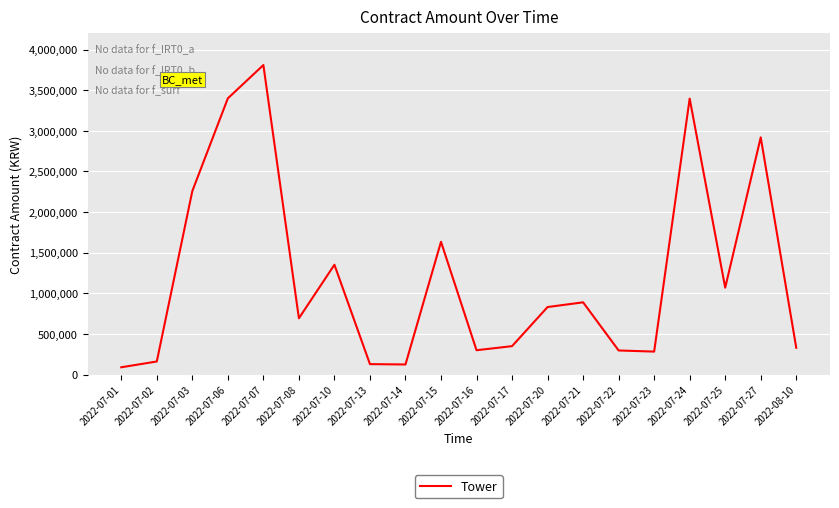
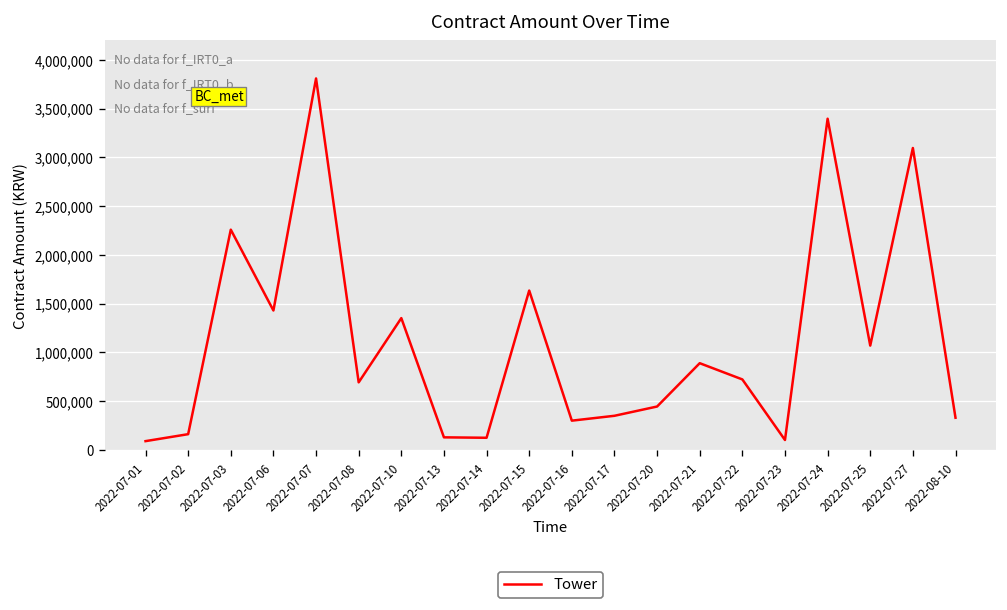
  {
    "2022-07-01": "100,000",
    "2022-07-02": "200,000",
    "2022-07-03": "2,300,000",
-   "2022-07-06": "3,400,000",
+   "2022-07-06": "1,400,000",
    "2022-07-07": "3,800,000",
    "2022-07-08": "700,000",
    "2022-07-10": "1,400,000",
    "2022-07-13": "100,000",
    "2022-07-14": "100,000",
    "2022-07-15": "1,600,000",
    "2022-07-16": "300,000",
    "2022-07-17": "400,000",
-   "2022-07-20": "800,000",
+   "2022-07-20": "400,000",
    "2022-07-21": "900,000",
-   "2022-07-22": "300,000",
-   "2022-07-23": "300,000",
+   "2022-07-22": "700,000",
+   "2022-07-23": "100,000",
    "2022-07-24": "3,400,000",
    "2022-07-25": "1,100,000",
-   "2022-07-27": "2,900,000",
+   "2022-07-27": "3,100,000",
    "2022-08-10": "300,000"
  }
